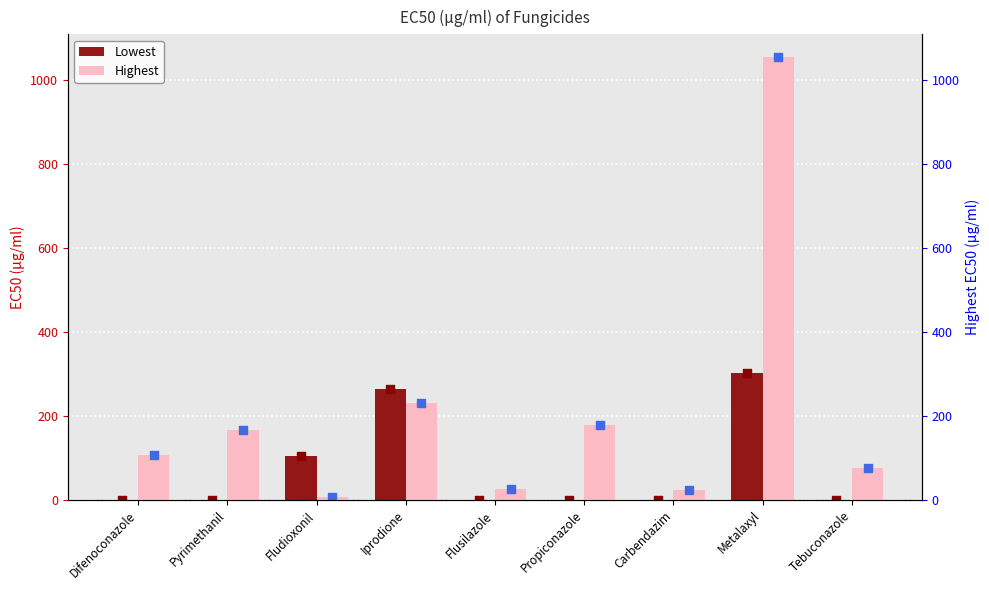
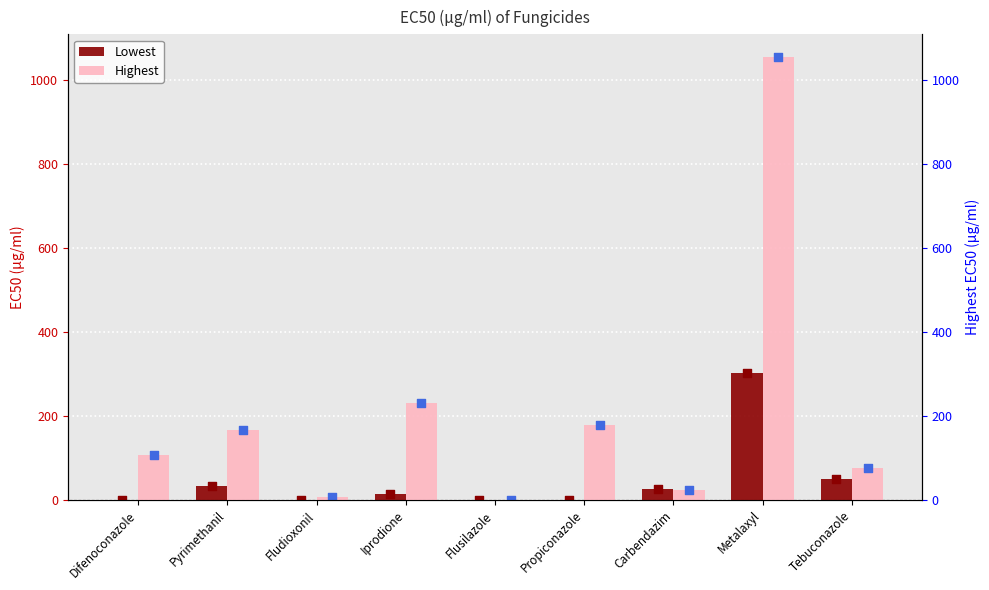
  {
    "Lowest": {
-     "Pyrimethanil": 0,
-     "Fludioxonil": 110,
-     "Iprodione": 260,
-     "Carbendazim": 0,
+     "Pyrimethanil": 30,
+     "Fludioxonil": 0,
+     "Iprodione": 20,
+     "Carbendazim": 30,
      "Metalaxyl": 300,
-     "Tebuconazole": 0
+     "Tebuconazole": 50
    },
    "Highest": {
      "Difenoconazole": 110,
      "Pyrimethanil": 170,
      "Fludioxonil": 10,
      "Iprodione": 230,
-     "Flusilazole": 30,
+     "Flusilazole": 0,
      "Propiconazole": 180,
      "Carbendazim": 20,
      "Metalaxyl": 1060,
      "Tebuconazole": 80
    }
  }
